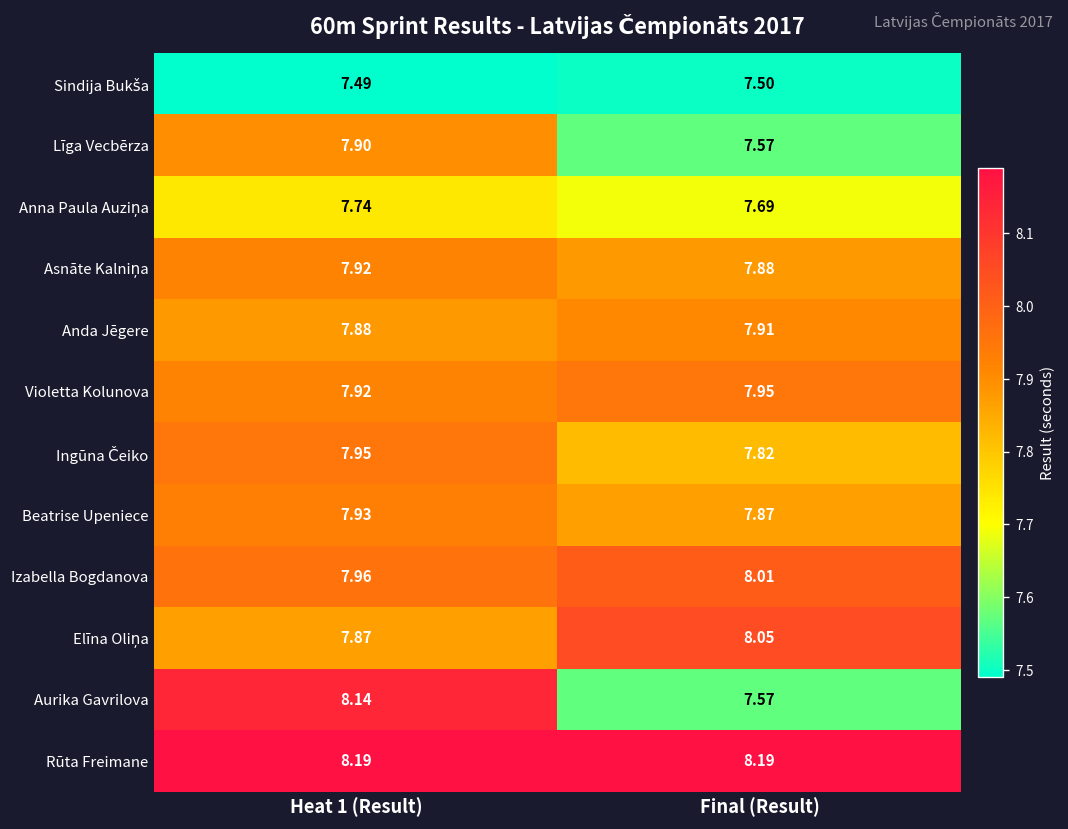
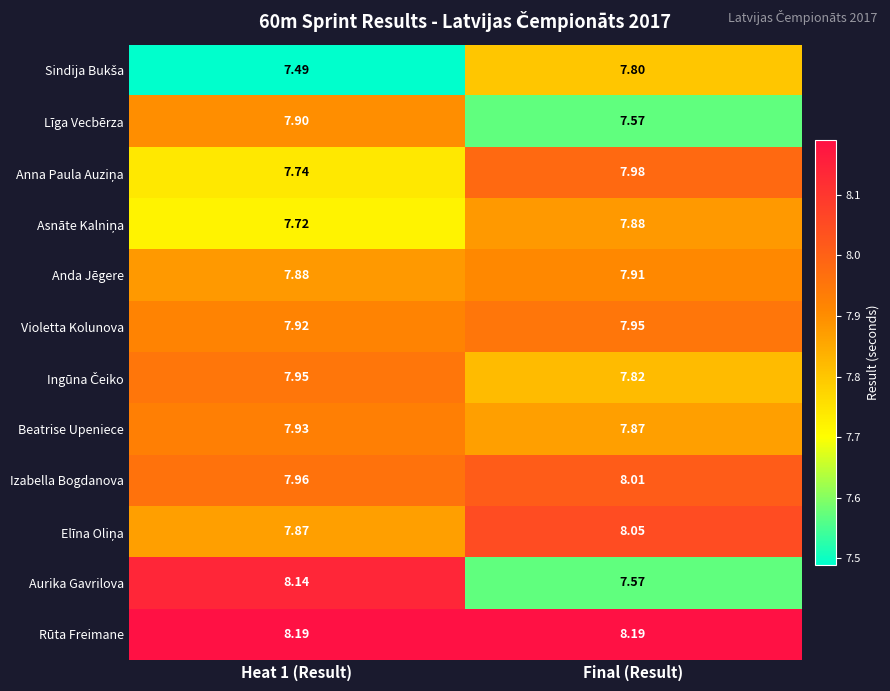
  {
    "Sindija Bukša": {
      "Heat 1 (Result)": 7.49,
-     "Final (Result)": 7.50
+     "Final (Result)": 7.80
    },
    "Līga Vecbērza": {
      "Heat 1 (Result)": 7.90,
      "Final (Result)": 7.57
    },
    "Anna Paula Auziņa": {
      "Heat 1 (Result)": 7.74,
-     "Final (Result)": 7.69
+     "Final (Result)": 7.98
    },
    "Asnāte Kalniņa": {
-     "Heat 1 (Result)": 7.92,
+     "Heat 1 (Result)": 7.72,
      "Final (Result)": 7.88
    },
    "Anda Jēgere": {
      "Heat 1 (Result)": 7.88,
      "Final (Result)": 7.91
    },
    "Violetta Kolunova": {
      "Heat 1 (Result)": 7.92,
      "Final (Result)": 7.95
    },
    "Ingūna Čeiko": {
      "Heat 1 (Result)": 7.95,
      "Final (Result)": 7.82
    },
    "Beatrise Upeniece": {
      "Heat 1 (Result)": 7.93,
      "Final (Result)": 7.87
    },
    "Izabella Bogdanova": {
      "Heat 1 (Result)": 7.96,
      "Final (Result)": 8.01
    },
    "Elīna Oliņa": {
      "Heat 1 (Result)": 7.87,
      "Final (Result)": 8.05
    },
    "Aurika Gavrilova": {
      "Heat 1 (Result)": 8.14,
      "Final (Result)": 7.57
    },
    "Rūta Freimane": {
      "Heat 1 (Result)": 8.19,
      "Final (Result)": 8.19
    }
  }
